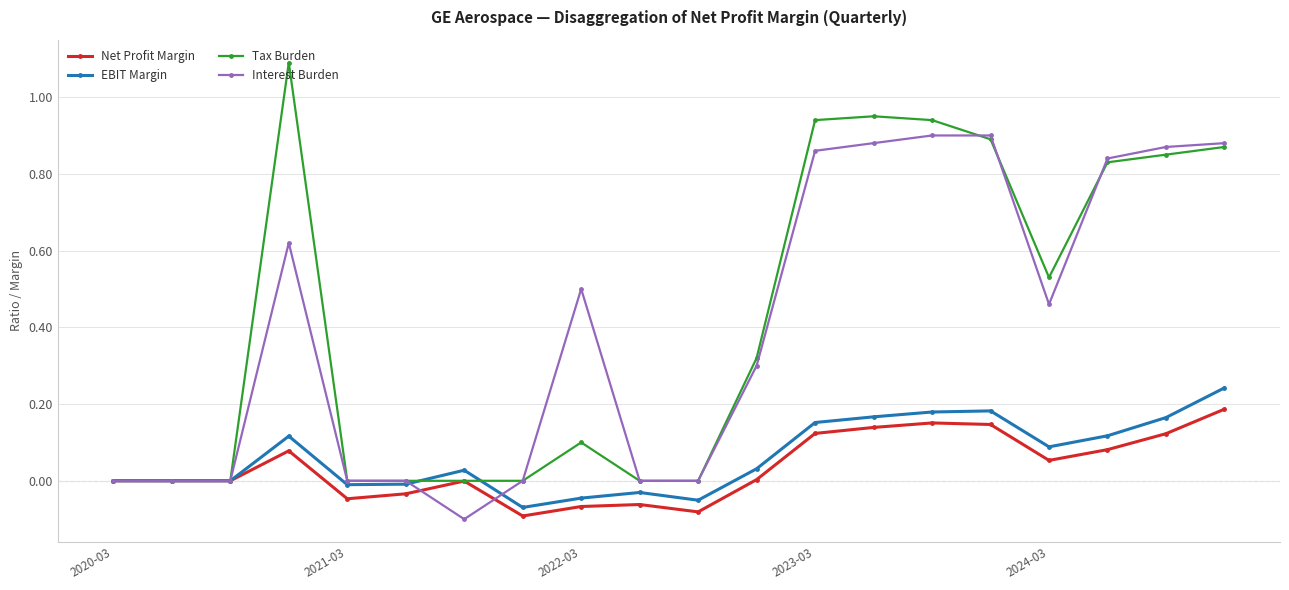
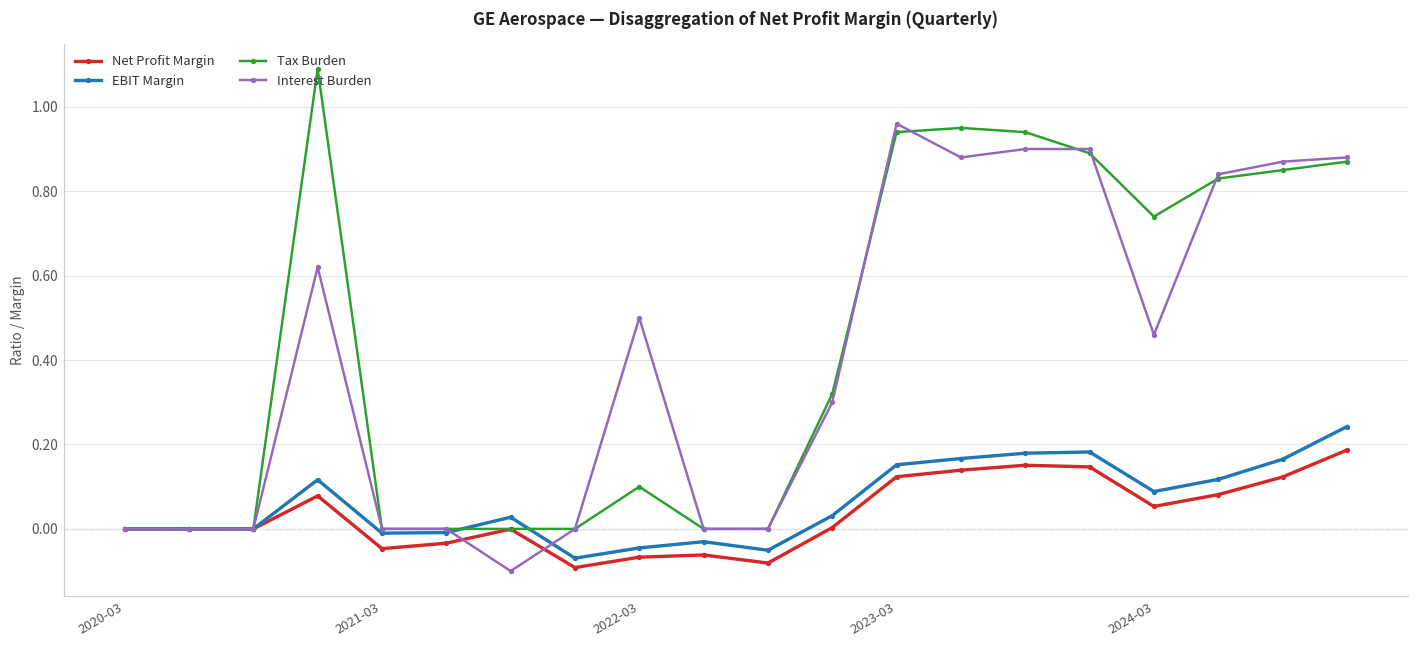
  {
    "Net Profit Margin": {
      "2021-03": -0.05,
      "2022-03": -0.07,
      "2023-03": 0.12,
      "2024-03": 0.05
    },
    "EBIT Margin": {
      "2021-03": -0.01,
      "2022-03": -0.05,
      "2023-03": 0.15,
      "2024-03": 0.09
    },
    "Tax Burden": {
      "2022-03": 0.10,
      "2023-03": 0.94,
-     "2024-03": 0.53
+     "2024-03": 0.74
    },
    "Interest Burden": {
      "2022-03": 0.50,
-     "2023-03": 0.86,
+     "2023-03": 0.96,
      "2024-03": 0.46
    }
  }
